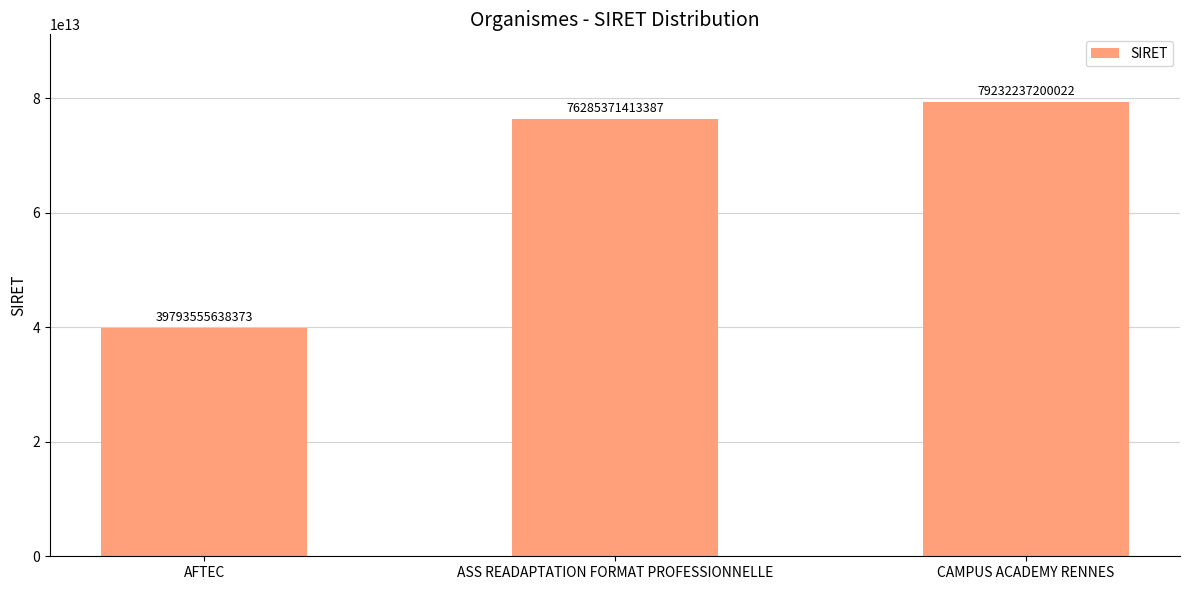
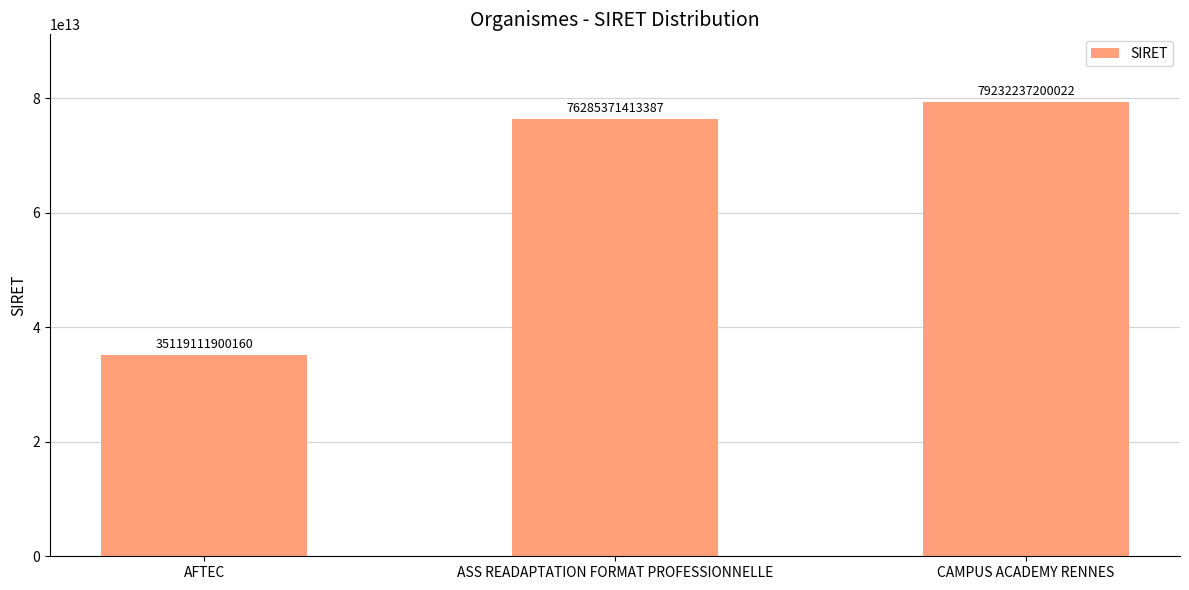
  {
-   "AFTEC": 39793555638373,
+   "AFTEC": 35119111900160,
    "ASS READAPTATION FORMAT PROFESSIONNELLE": 76285371413387,
    "CAMPUS ACADEMY RENNES": 79232237200022
  }
